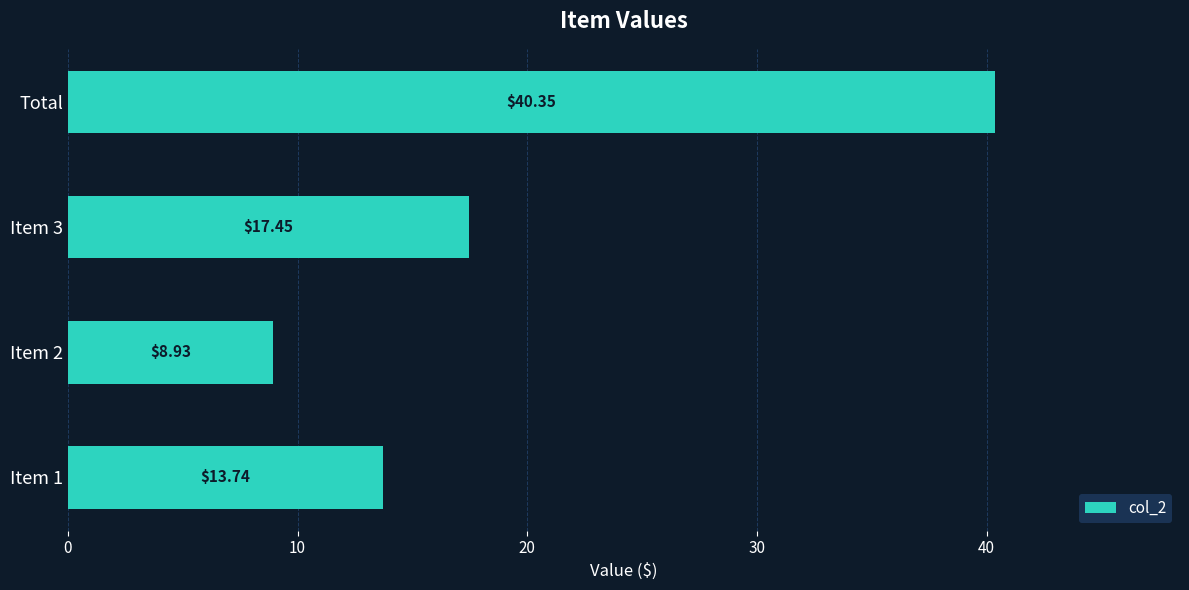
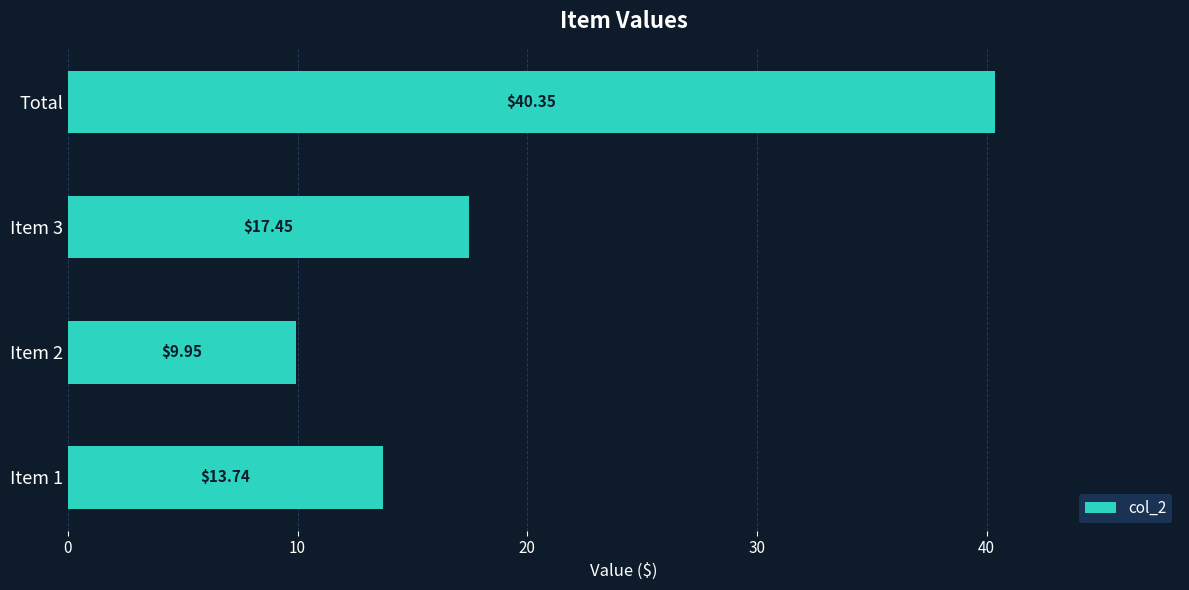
  {
    "Total": "$40.35",
    "Item 3": "$17.45",
-   "Item 2": "$8.93",
+   "Item 2": "$9.95",
    "Item 1": "$13.74"
  }
